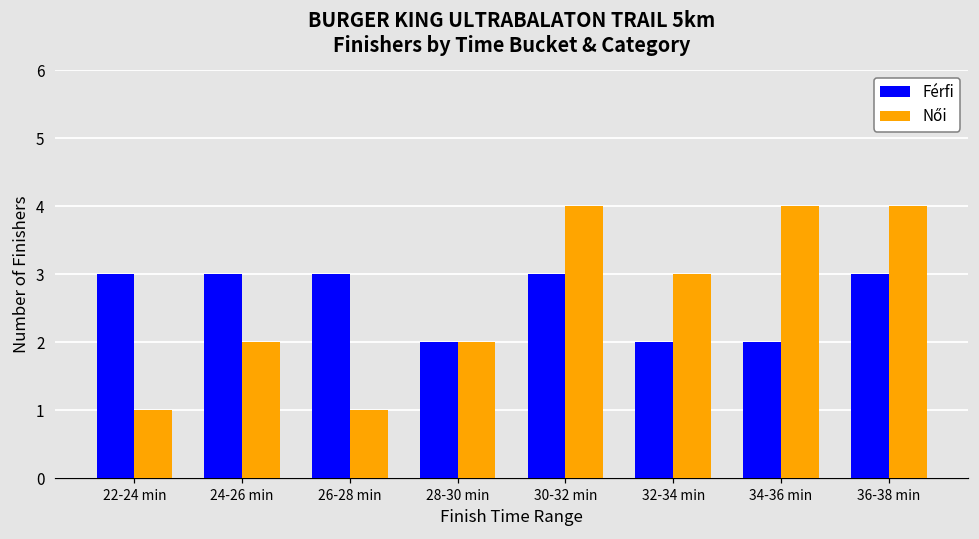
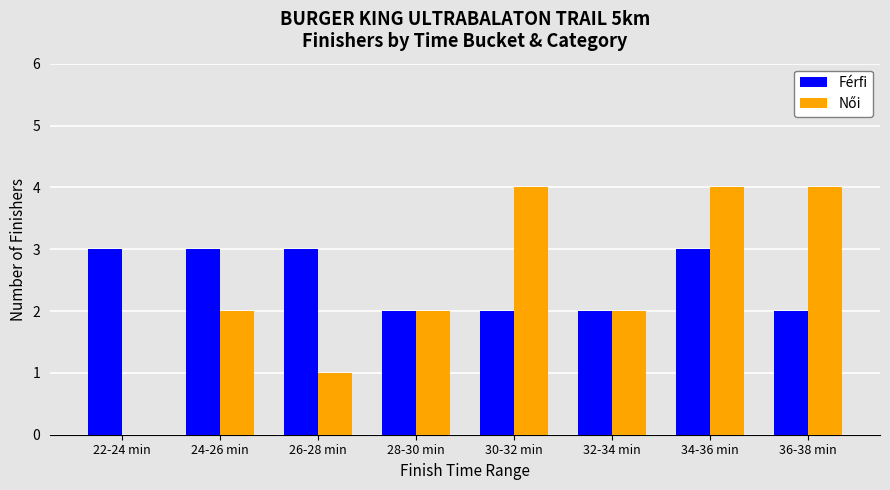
  {
    "Férfi": {
      "22-24 min": 3,
      "24-26 min": 3,
      "26-28 min": 3,
      "28-30 min": 2,
-     "30-32 min": 3,
+     "30-32 min": 2,
      "32-34 min": 2,
-     "34-36 min": 2,
-     "36-38 min": 3
+     "34-36 min": 3,
+     "36-38 min": 2
    },
    "Női": {
-     "22-24 min": 1,
+     "22-24 min": 0,
      "24-26 min": 2,
      "26-28 min": 1,
      "28-30 min": 2,
      "30-32 min": 4,
-     "32-34 min": 3,
+     "32-34 min": 2,
      "34-36 min": 4,
      "36-38 min": 4
    }
  }
